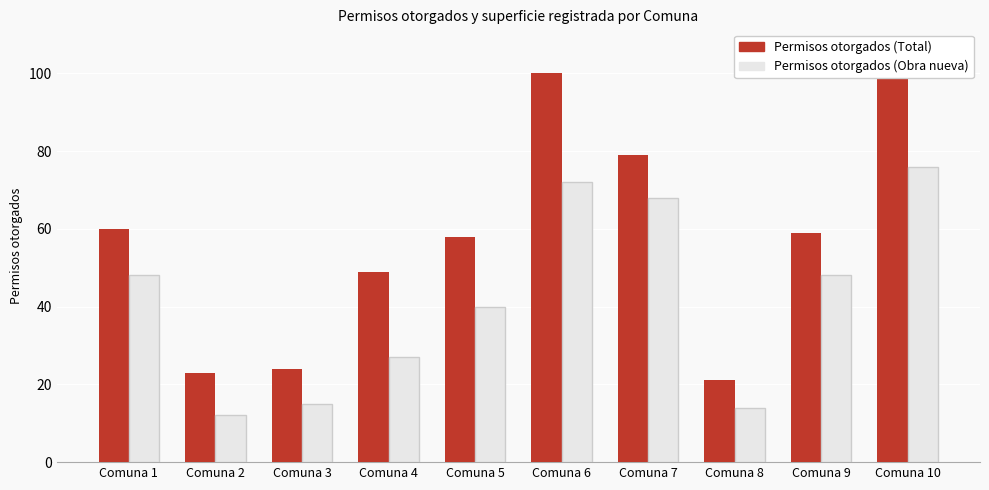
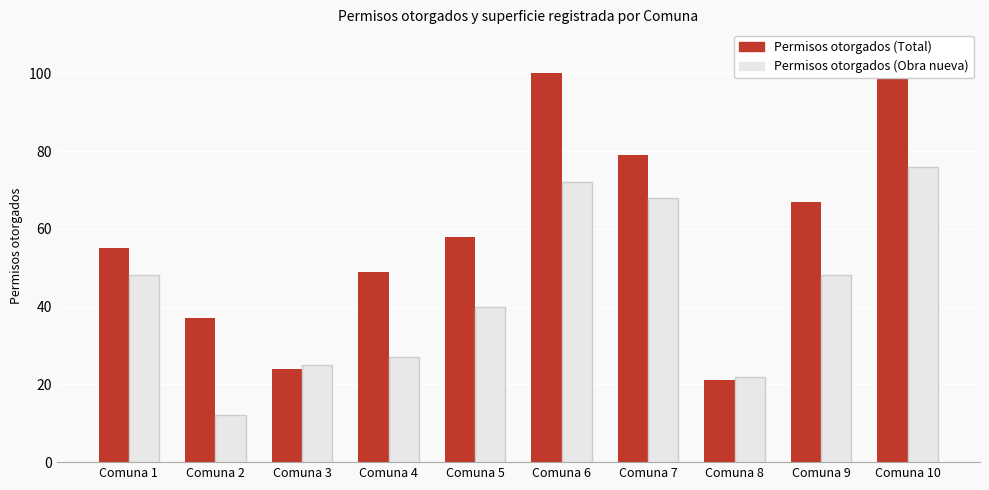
  {
    "Permisos otorgados (Total)": {
-     "Comuna 1": 60,
-     "Comuna 2": 23,
+     "Comuna 1": 55,
+     "Comuna 2": 37,
      "Comuna 3": 24,
      "Comuna 4": 49,
      "Comuna 5": 58,
      "Comuna 6": 100,
      "Comuna 7": 79,
      "Comuna 8": 21,
-     "Comuna 9": 59
+     "Comuna 9": 67
    },
    "Permisos otorgados (Obra nueva)": {
      "Comuna 1": 48,
      "Comuna 2": 12,
-     "Comuna 3": 15,
+     "Comuna 3": 25,
      "Comuna 4": 27,
      "Comuna 5": 40,
      "Comuna 6": 72,
      "Comuna 7": 68,
-     "Comuna 8": 14,
+     "Comuna 8": 22,
      "Comuna 9": 48,
      "Comuna 10": 76
    }
  }
